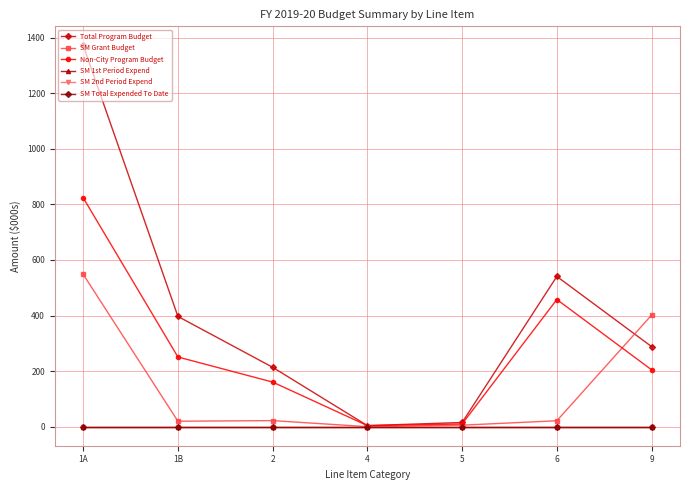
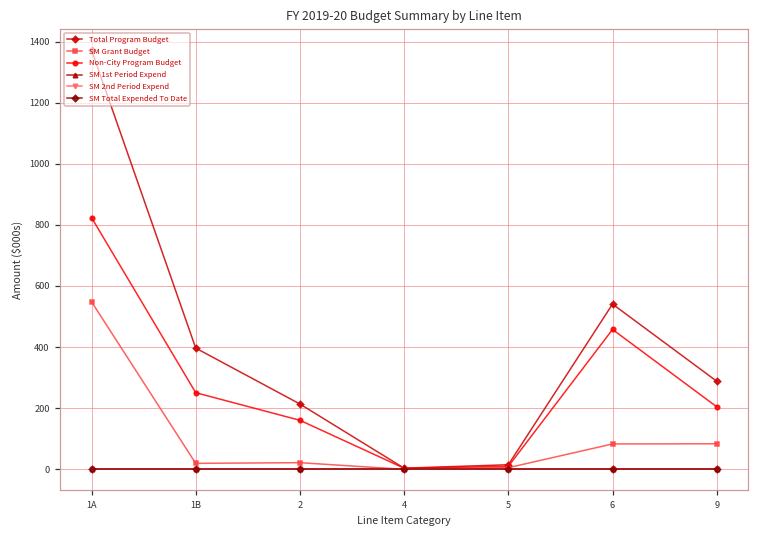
  {
    "SM Grant Budget": {
      "1A": 550,
      "1B": 20,
      "2": 20,
-     "6": 20,
-     "9": 400
+     "6": 80,
+     "9": 80
    },
    "SM Total Expended To Date": {
      "1A": 0,
      "1B": 0,
      "2": 0,
      "6": 0,
      "9": 0
    }
  }
